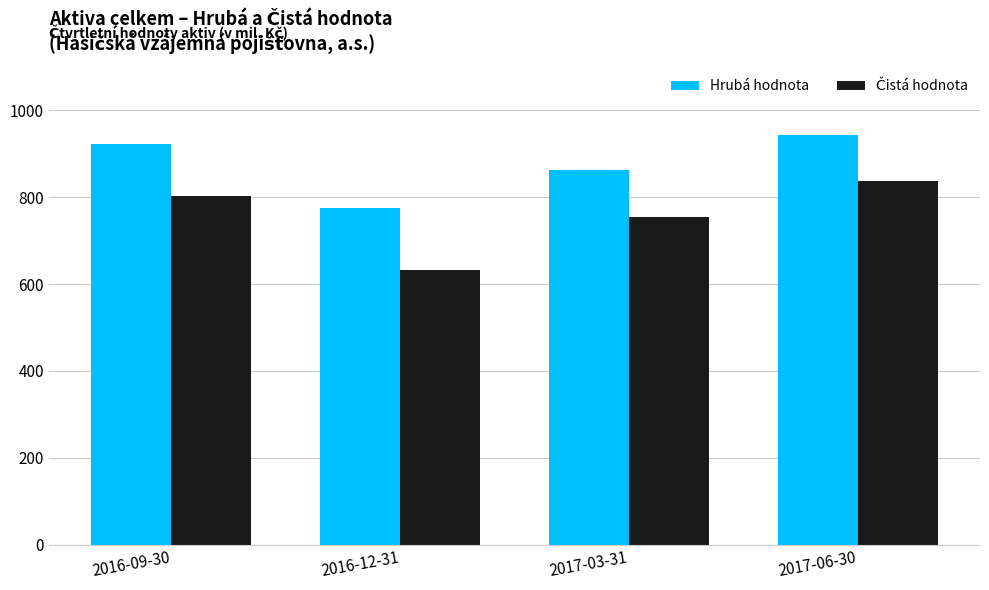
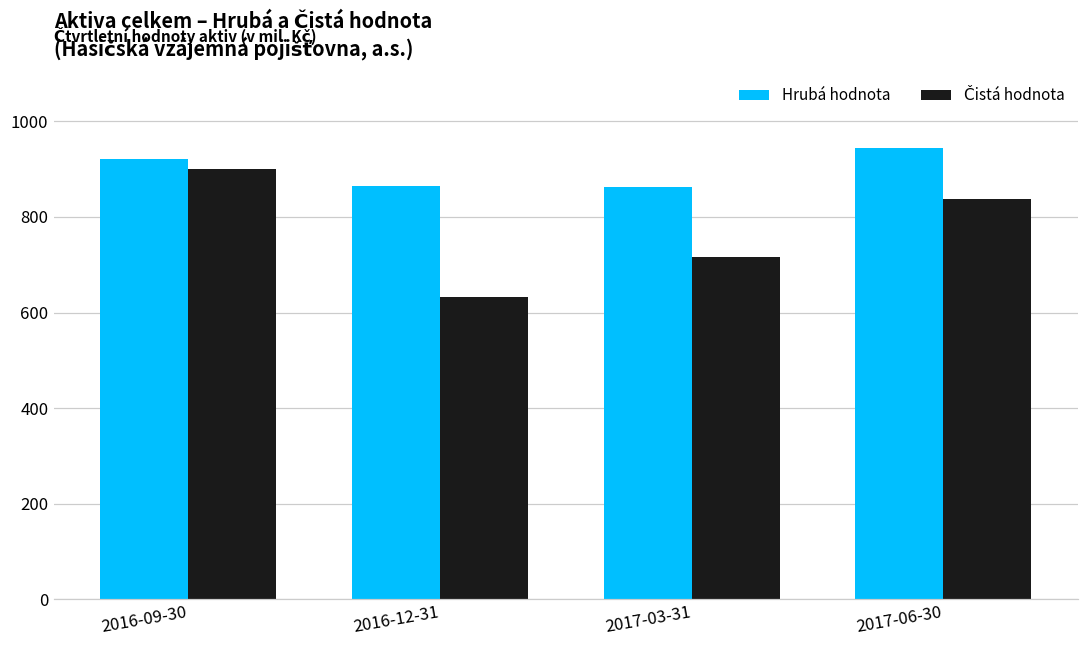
  {
    "Hrubá hodnota": {
      "2016-09-30": 920,
-     "2016-12-31": 770,
+     "2016-12-31": 870,
      "2017-03-31": 860,
      "2017-06-30": 940
    },
    "Čistá hodnota": {
-     "2016-09-30": 800,
+     "2016-09-30": 900,
      "2016-12-31": 630,
-     "2017-03-31": 760,
+     "2017-03-31": 720,
      "2017-06-30": 840
    }
  }
